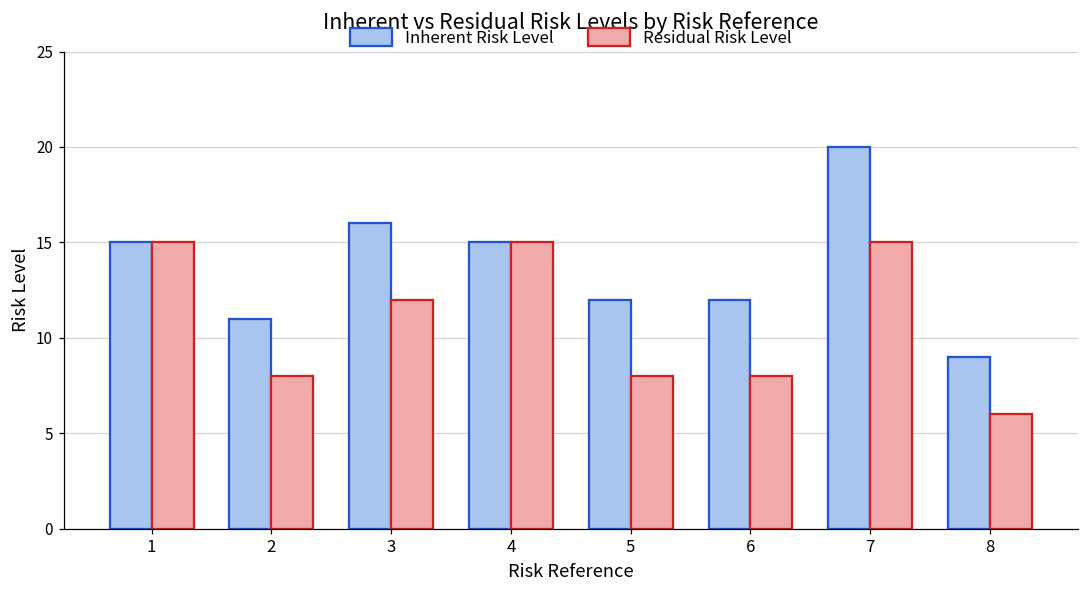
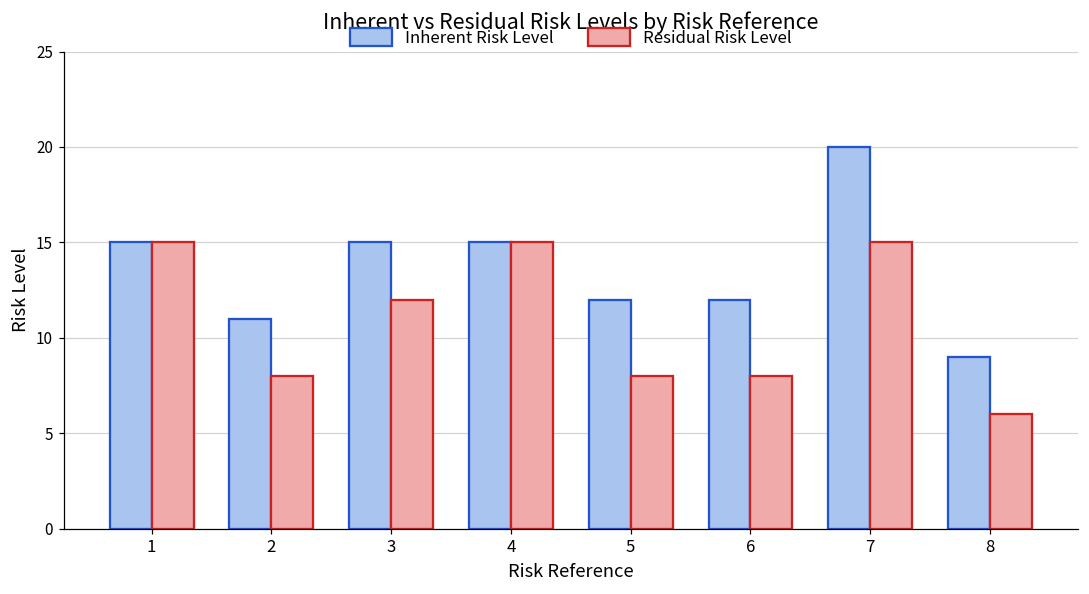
  {
    "Inherent Risk Level": {
      "1": 15,
      "2": 11,
-     "3": 16,
+     "3": 15,
      "4": 15,
      "5": 12,
      "6": 12,
      "7": 20,
      "8": 9
    },
    "Residual Risk Level": {
      "1": 15,
      "2": 8,
      "3": 12,
      "4": 15,
      "5": 8,
      "6": 8,
      "7": 15,
      "8": 6
    }
  }
